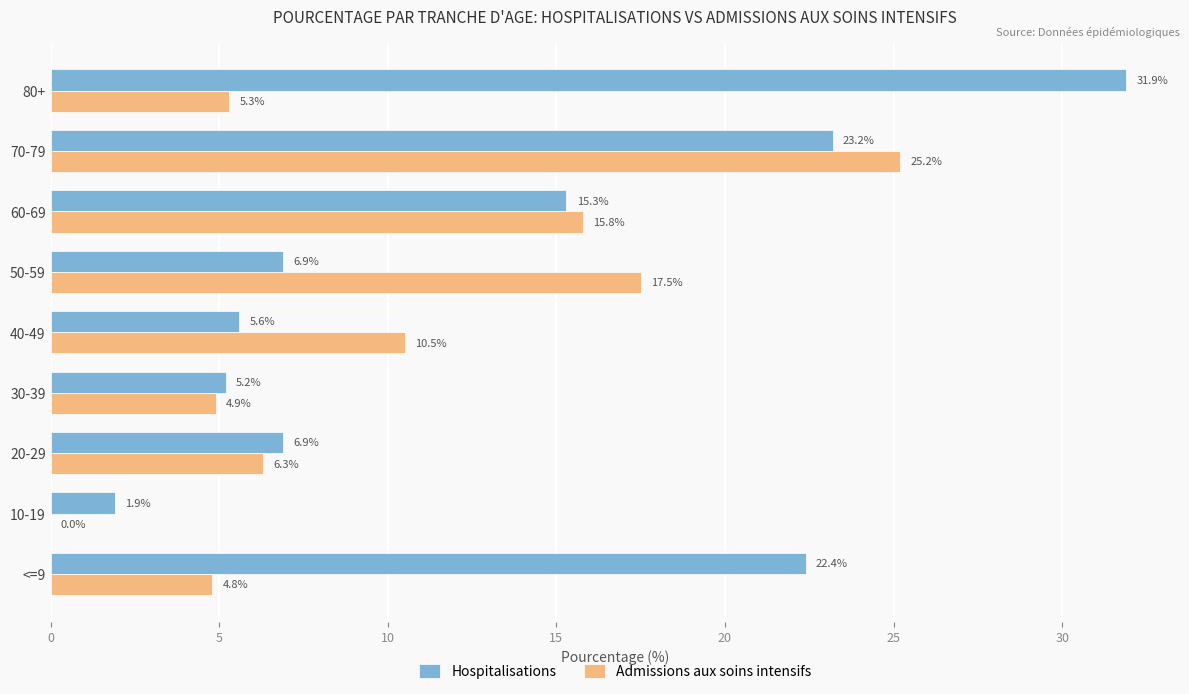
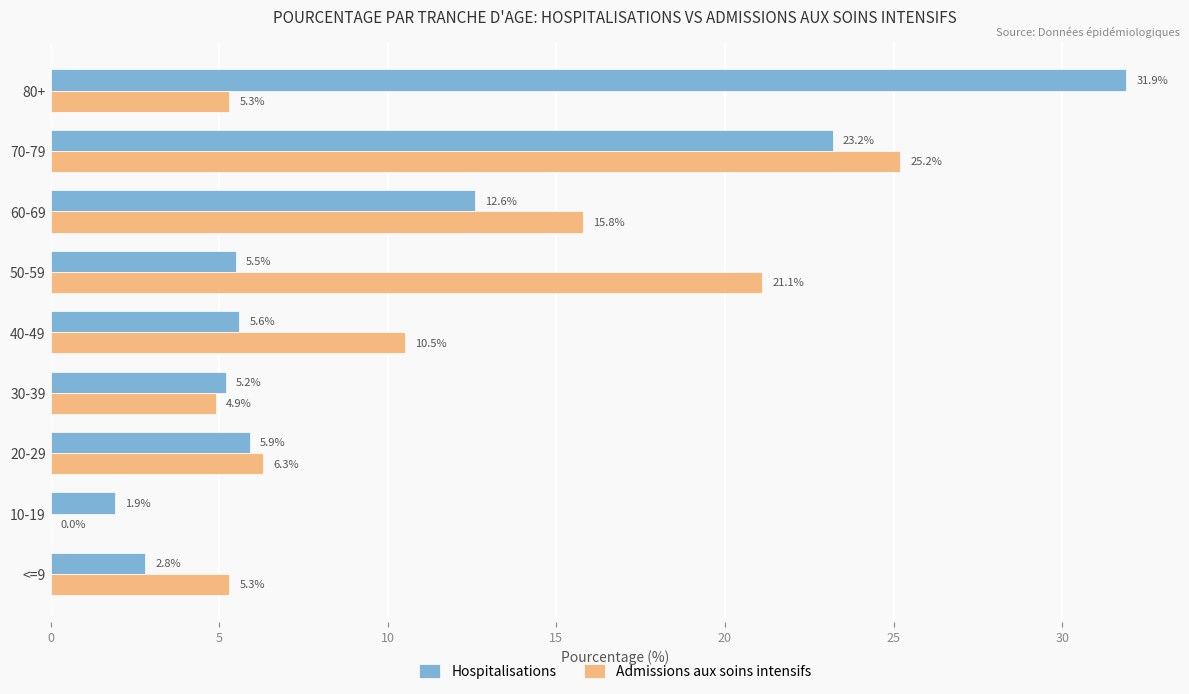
  {
    "Hospitalisations": {
      "80+": "31.9%",
      "70-79": "23.2%",
-     "60-69": "15.3%",
-     "50-59": "6.9%",
+     "60-69": "12.6%",
+     "50-59": "5.5%",
      "40-49": "5.6%",
      "30-39": "5.2%",
-     "20-29": "6.9%",
+     "20-29": "5.9%",
      "10-19": "1.9%",
-     "<=9": "22.4%"
+     "<=9": "2.8%"
    },
    "Admissions aux soins intensifs": {
      "80+": "5.3%",
      "70-79": "25.2%",
      "60-69": "15.8%",
-     "50-59": "17.5%",
+     "50-59": "21.1%",
      "40-49": "10.5%",
      "30-39": "4.9%",
      "20-29": "6.3%",
      "10-19": "0.0%",
-     "<=9": "4.8%"
+     "<=9": "5.3%"
    }
  }
